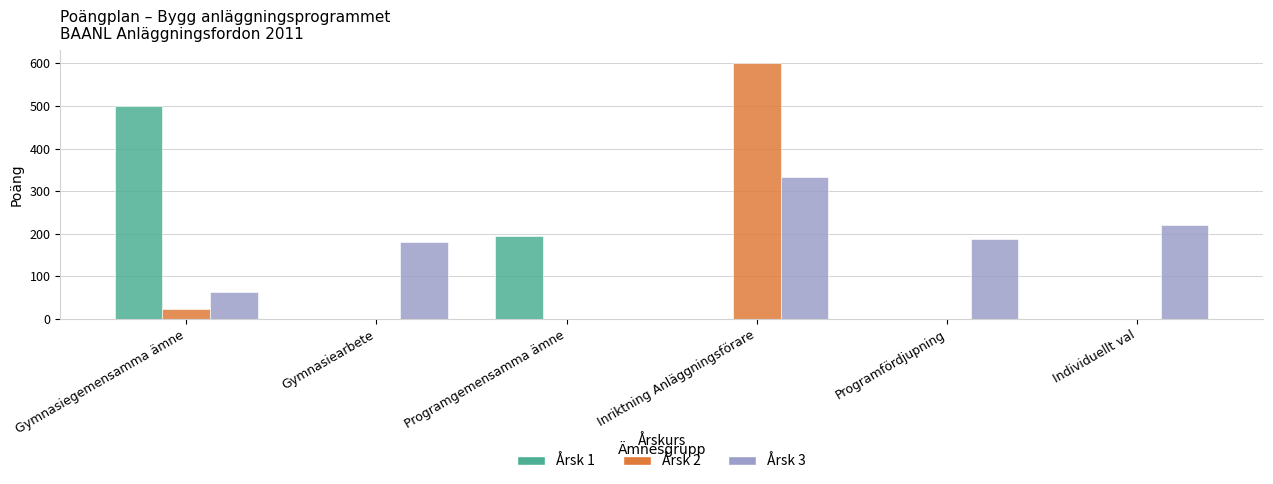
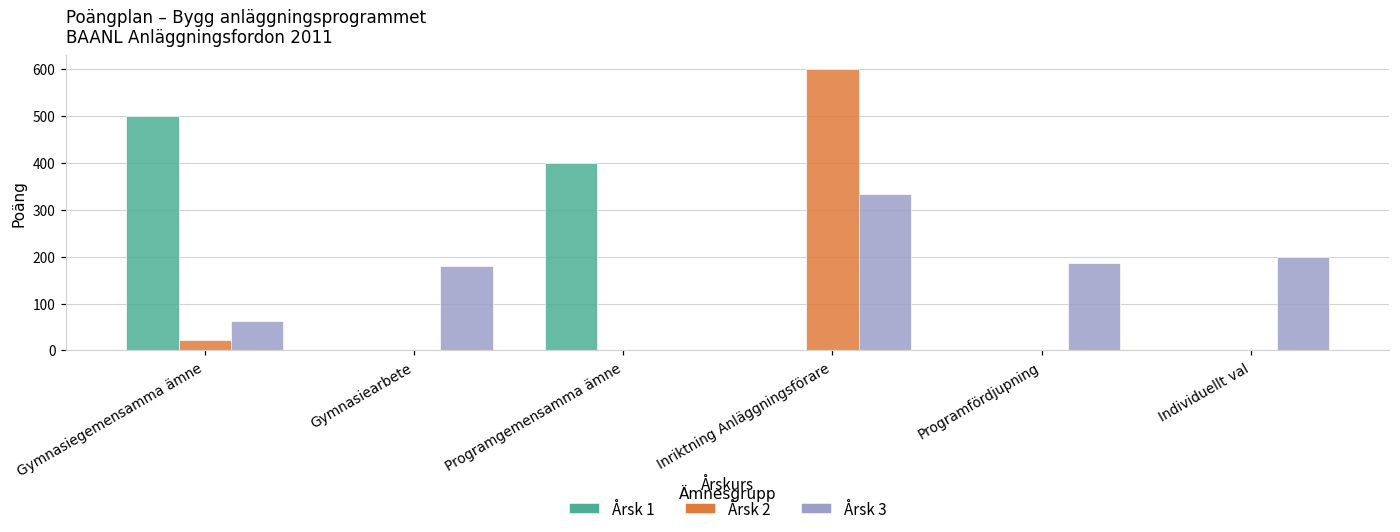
  {
    "Årsk 1": {
      "Gymnasiegemensamma ämne": 500,
      "Gymnasiearbete": 0,
-     "Programgemensamma ämne": 200,
+     "Programgemensamma ämne": 400,
      "Inriktning Anläggningsförare": 0,
      "Programfördjupning": 0,
      "Individuellt val": 0
    },
    "Årsk 2": {
      "Gymnasiegemensamma ämne": 20,
      "Gymnasiearbete": 0,
      "Programgemensamma ämne": 0,
      "Inriktning Anläggningsförare": 600,
      "Programfördjupning": 0,
      "Individuellt val": 0
    },
    "Årsk 3": {
      "Gymnasiegemensamma ämne": 60,
      "Gymnasiearbete": 180,
      "Programgemensamma ämne": 0,
      "Inriktning Anläggningsförare": 330,
      "Programfördjupning": 190,
-     "Individuellt val": 220
+     "Individuellt val": 200
    }
  }
